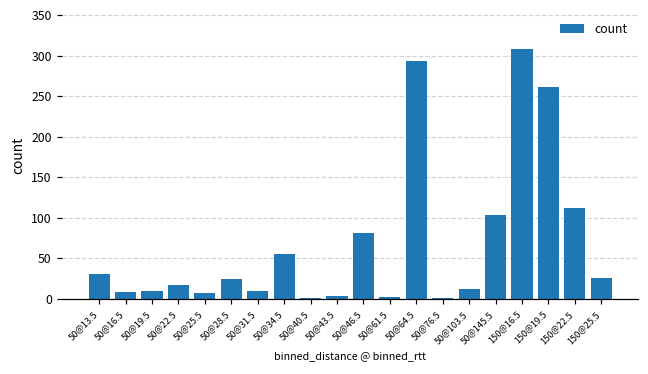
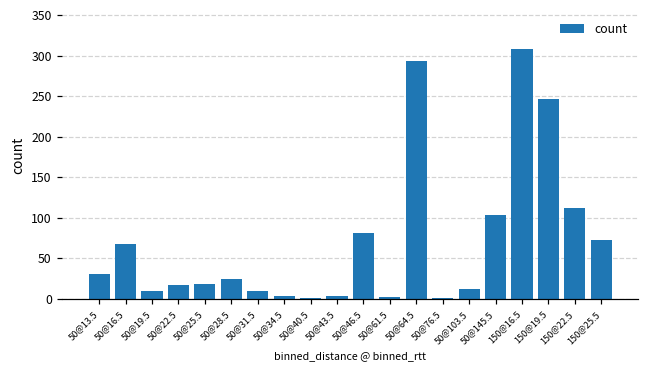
  {
    "50@13.5": 30,
-   "50@16.5": 10,
+   "50@16.5": 70,
    "50@19.5": 10,
    "50@22.5": 20,
-   "50@25.5": 10,
+   "50@25.5": 20,
    "50@28.5": 20,
    "50@31.5": 10,
-   "50@34.5": 60,
+   "50@34.5": 0,
    "50@46.5": 80,
    "50@64.5": 290,
    "50@103.5": 10,
    "50@145.5": 100,
    "150@16.5": 310,
-   "150@19.5": 260,
+   "150@19.5": 250,
    "150@22.5": 110,
-   "150@25.5": 30
+   "150@25.5": 70
  }
